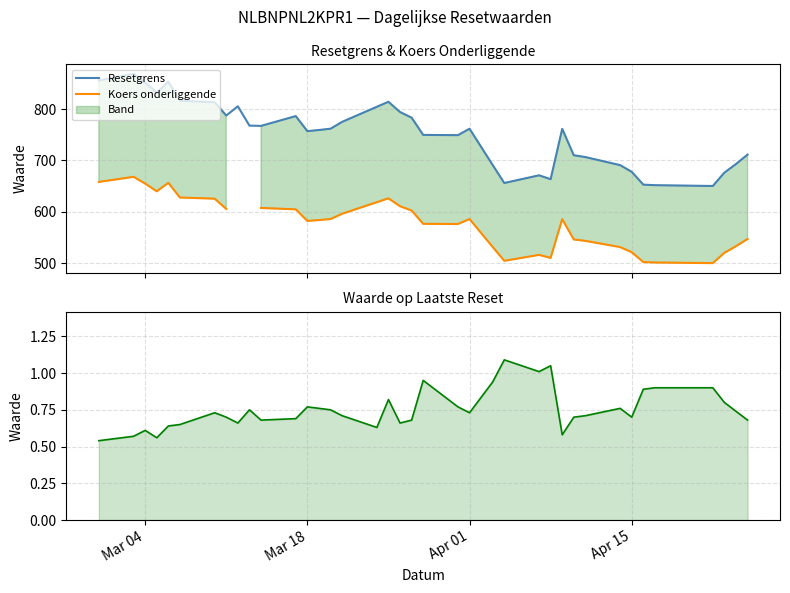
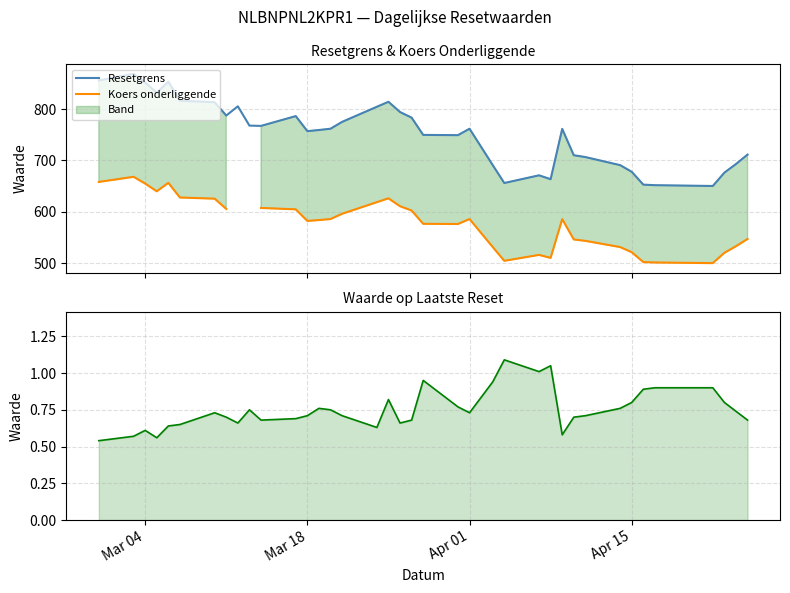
  {
    "Waarde op Laatste Reset": {
      "Mar 04": 0.61,
-     "Mar 18": 0.77,
+     "Mar 18": 0.71,
      "Apr 01": 0.73,
-     "Apr 15": 0.7
+     "Apr 15": 0.8
    }
  }
